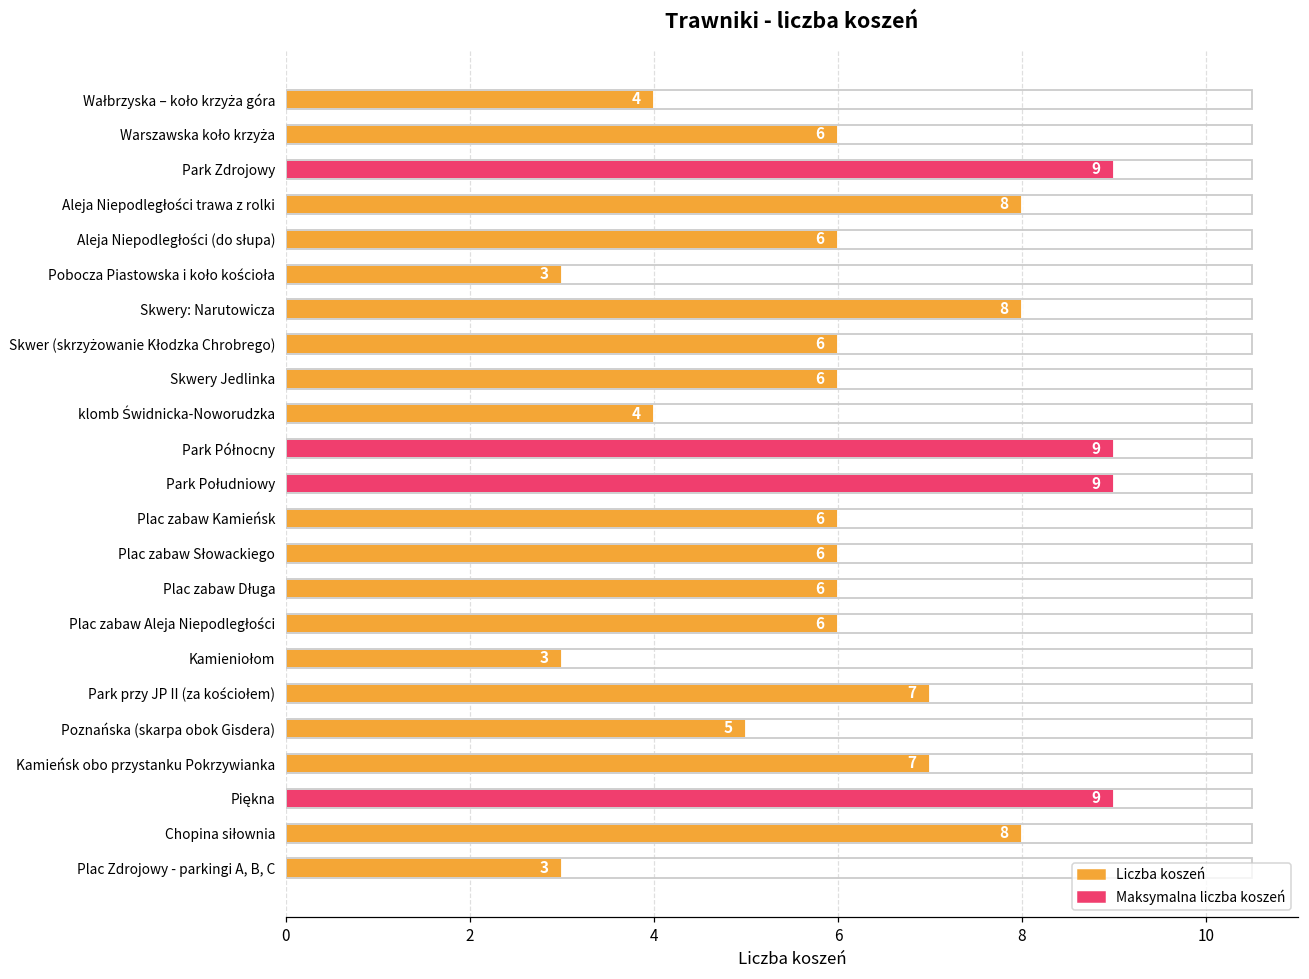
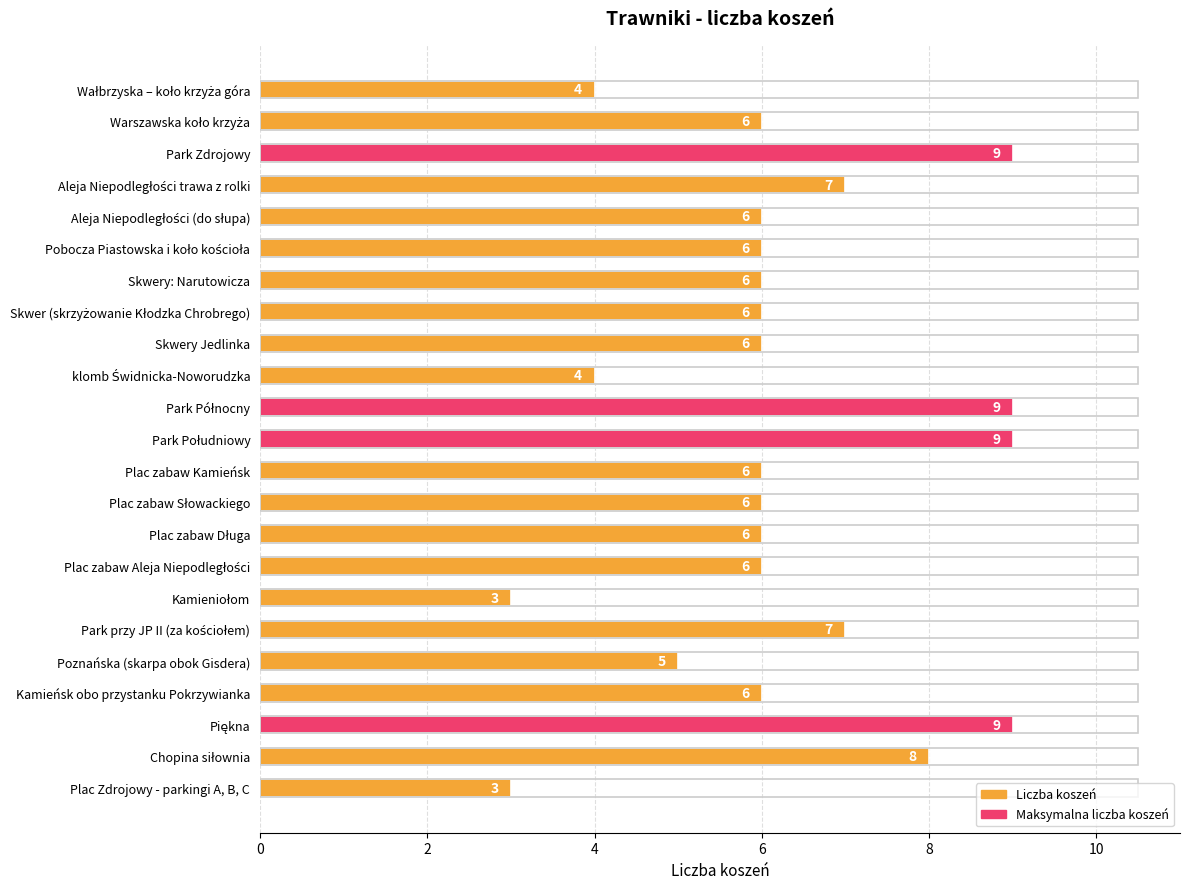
  {
    "Liczba koszeń": {
      "Wałbrzyska – koło krzyża góra": 4,
      "Warszawska koło krzyża": 6,
      "Park Zdrojowy": 9,
-     "Aleja Niepodległości trawa z rolki": 8,
+     "Aleja Niepodległości trawa z rolki": 7,
      "Aleja Niepodległości (do słupa)": 6,
-     "Pobocza Piastowska i koło kościoła": 3,
-     "Skwery: Narutowicza": 8,
+     "Pobocza Piastowska i koło kościoła": 6,
+     "Skwery: Narutowicza": 6,
      "Skwer (skrzyżowanie Kłodzka Chrobrego)": 6,
      "Skwery Jedlinka": 6,
      "klomb Świdnicka-Noworudzka": 4,
      "Park Północny": 9,
      "Park Południowy": 9,
      "Plac zabaw Kamieńsk": 6,
      "Plac zabaw Słowackiego": 6,
      "Plac zabaw Długa": 6,
      "Plac zabaw Aleja Niepodległości": 6,
      "Kamieniołom": 3,
      "Park przy JP II (za kościołem)": 7,
      "Poznańska (skarpa obok Gisdera)": 5,
-     "Kamieńsk obo przystanku Pokrzywianka": 7,
+     "Kamieńsk obo przystanku Pokrzywianka": 6,
      "Piękna": 9,
      "Chopina siłownia": 8,
      "Plac Zdrojowy - parkingi A, B, C": 3
    }
  }
